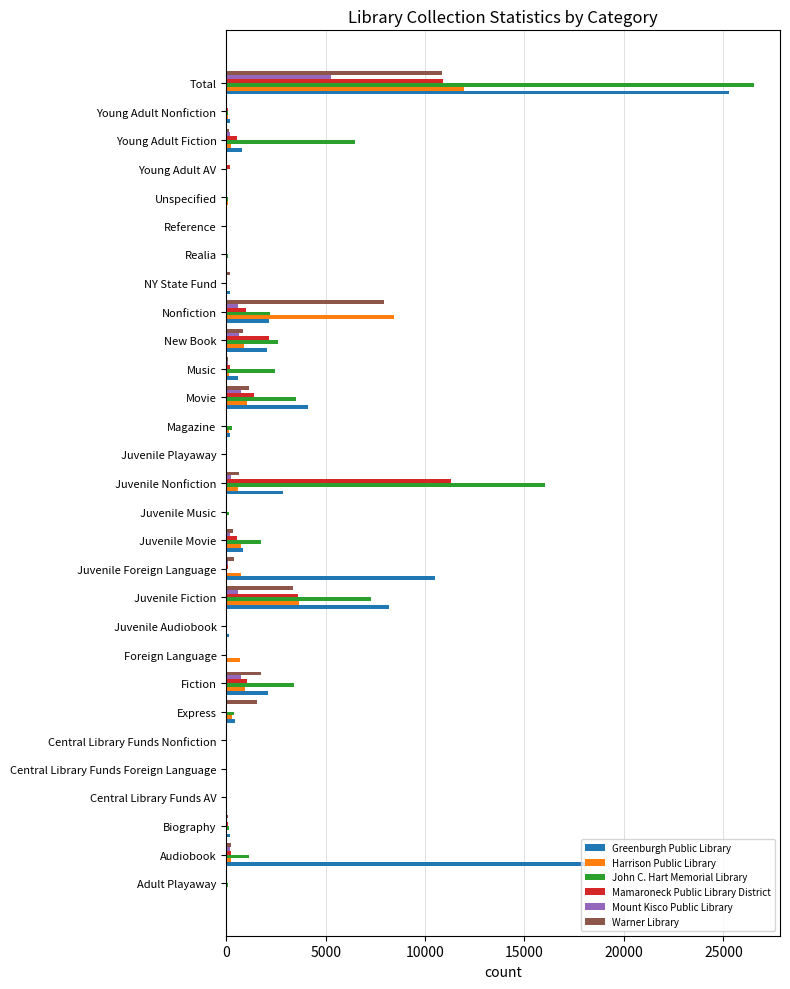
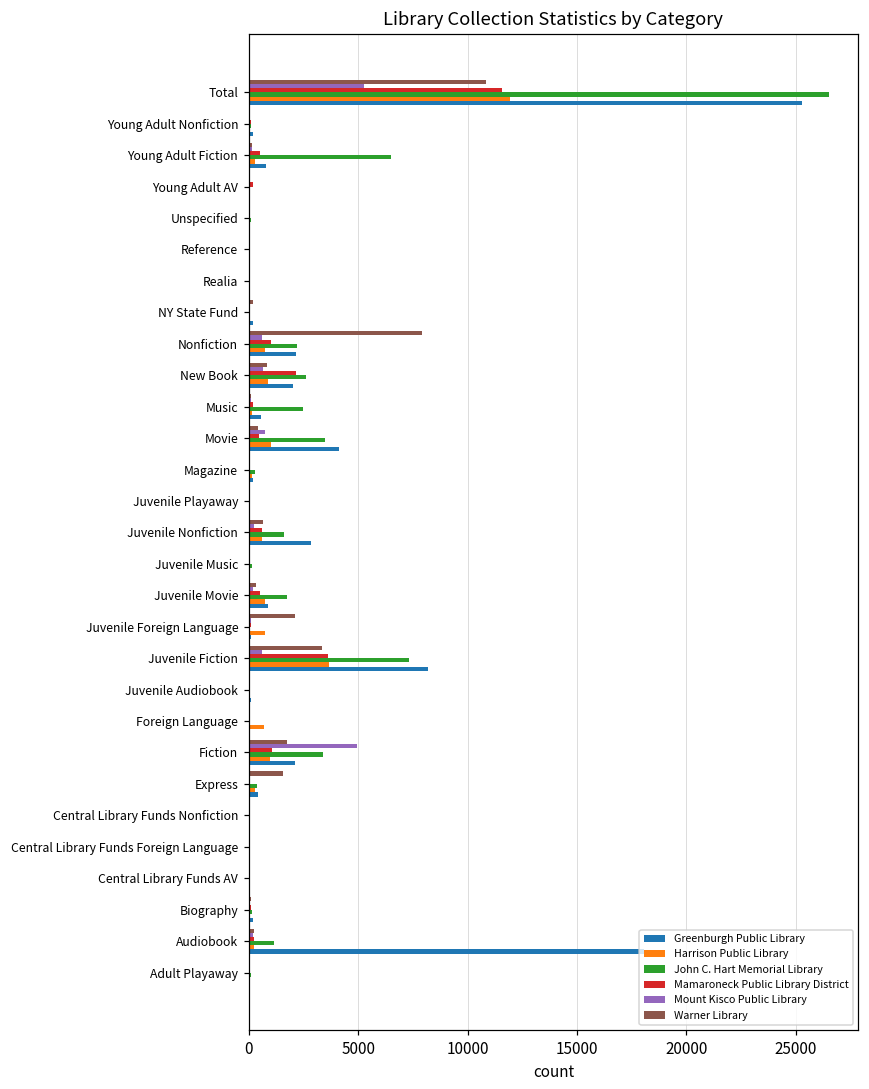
  {
    "Greenburgh Public Library": {
      "Total": 25300,
      "Young Adult Nonfiction": 200,
      "Young Adult Fiction": 800,
      "NY State Fund": 200,
      "Nonfiction": 2100,
      "New Book": 2000,
      "Music": 600,
      "Movie": 4100,
      "Magazine": 200,
      "Juvenile Nonfiction": 2900,
      "Juvenile Movie": 900,
-     "Juvenile Foreign Language": 10500,
+     "Juvenile Foreign Language": 100,
      "Juvenile Fiction": 8200,
      "Fiction": 2100,
      "Express": 400,
      "Biography": 200
    },
    "Harrison Public Library": {
      "Total": 11900,
      "Young Adult Fiction": 300,
      "Reference": 0,
-     "Nonfiction": 8500,
+     "Nonfiction": 700,
      "New Book": 900,
      "Music": 100,
      "Movie": 1000,
      "Magazine": 100,
      "Juvenile Nonfiction": 600,
      "Juvenile Movie": 700,
      "Juvenile Foreign Language": 800,
      "Juvenile Fiction": 3700,
      "Foreign Language": 700,
      "Fiction": 1000,
      "Express": 300,
      "Audiobook": 200
    },
    "John C. Hart Memorial Library": {
      "Total": 26500,
      "Young Adult Fiction": 6500,
      "Nonfiction": 2200,
      "New Book": 2600,
      "Music": 2500,
      "Movie": 3500,
      "Magazine": 300,
-     "Juvenile Nonfiction": 16000,
+     "Juvenile Nonfiction": 1600,
      "Juvenile Movie": 1800,
      "Juvenile Fiction": 7300,
      "Fiction": 3400,
      "Express": 400,
      "Biography": 100,
      "Audiobook": 1100
    },
    "Mamaroneck Public Library District": {
-     "Total": 10900,
+     "Total": 11600,
      "Young Adult Fiction": 500,
      "Young Adult AV": 200,
      "Nonfiction": 1000,
      "New Book": 2200,
      "Music": 200,
-     "Movie": 1400,
-     "Juvenile Nonfiction": 11300,
+     "Movie": 500,
+     "Juvenile Nonfiction": 600,
      "Juvenile Movie": 500,
      "Juvenile Fiction": 3600,
      "Fiction": 1000,
      "Central Library Funds Foreign Language": 0,
      "Audiobook": 200
    },
    "Mount Kisco Public Library": {
      "Total": 5300,
      "Young Adult Fiction": 200,
      "Nonfiction": 600,
      "New Book": 700,
      "Movie": 800,
      "Juvenile Playaway": 0,
      "Juvenile Nonfiction": 200,
      "Juvenile Movie": 200,
      "Juvenile Fiction": 600,
-     "Fiction": 700,
+     "Fiction": 4900,
      "Audiobook": 200
    },
    "Warner Library": {
      "Total": 10800,
      "Young Adult Fiction": 100,
      "NY State Fund": 200,
      "Nonfiction": 7900,
      "New Book": 800,
-     "Movie": 1200,
+     "Movie": 400,
      "Juvenile Nonfiction": 600,
      "Juvenile Movie": 300,
-     "Juvenile Foreign Language": 400,
+     "Juvenile Foreign Language": 2100,
      "Juvenile Fiction": 3400,
      "Fiction": 1700,
      "Express": 1600,
      "Audiobook": 200
    }
  }
